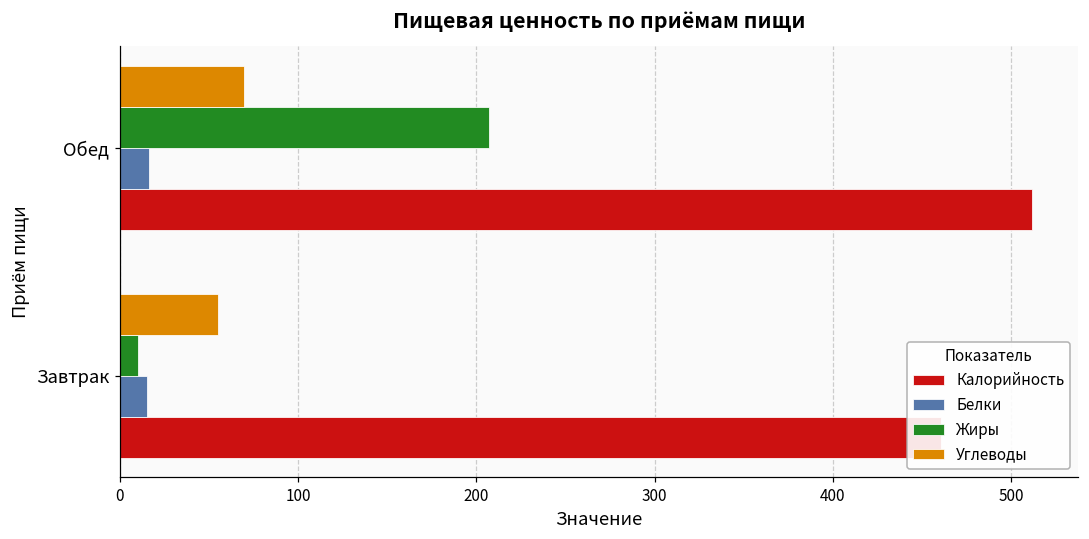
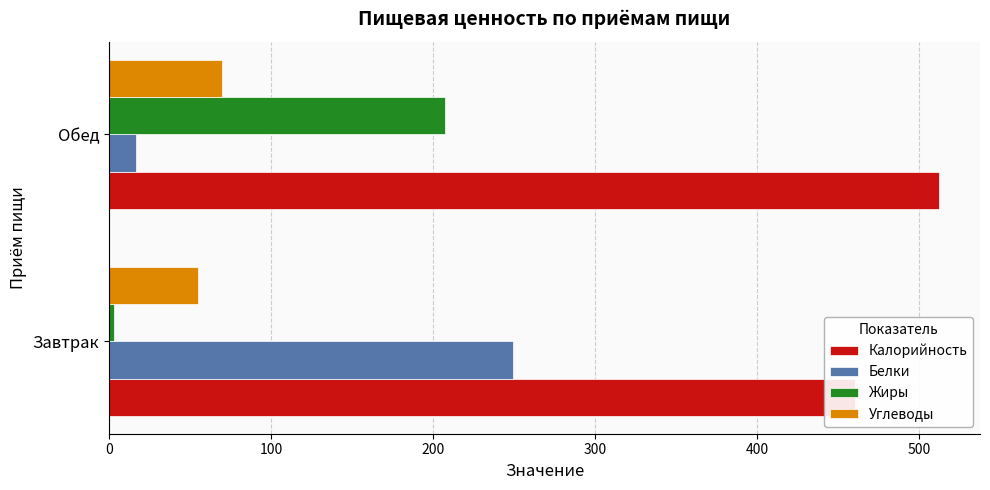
  {
    "Калорийность": {
      "Обед": 512
    },
    "Белки": {
      "Обед": 17,
-     "Завтрак": 15
+     "Завтрак": 249
    },
    "Жиры": {
      "Обед": 207,
-     "Завтрак": 10
+     "Завтрак": 3
    },
    "Углеводы": {
      "Обед": 70,
      "Завтрак": 55
    }
  }
